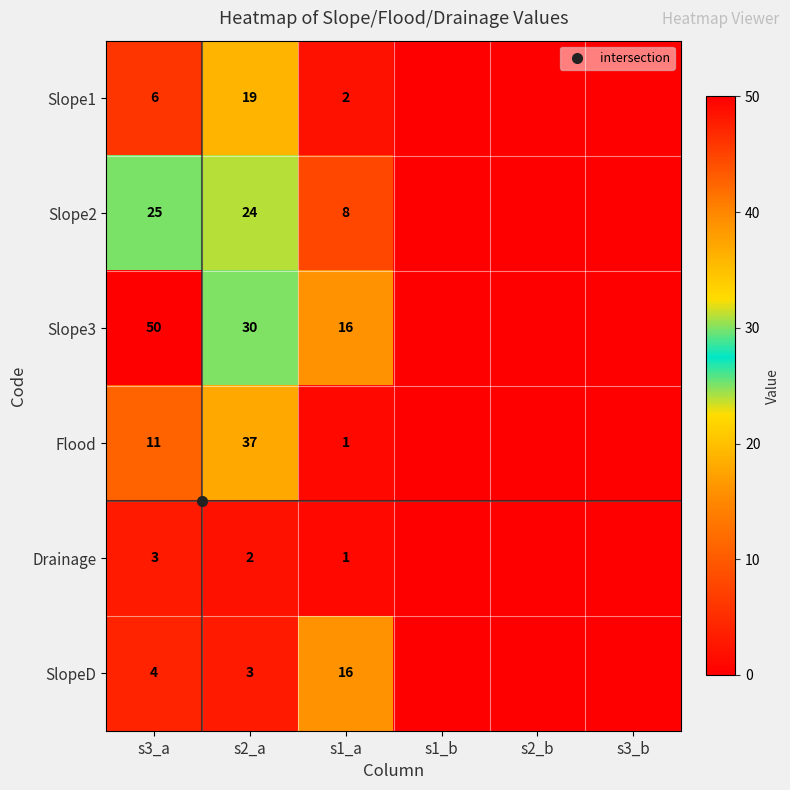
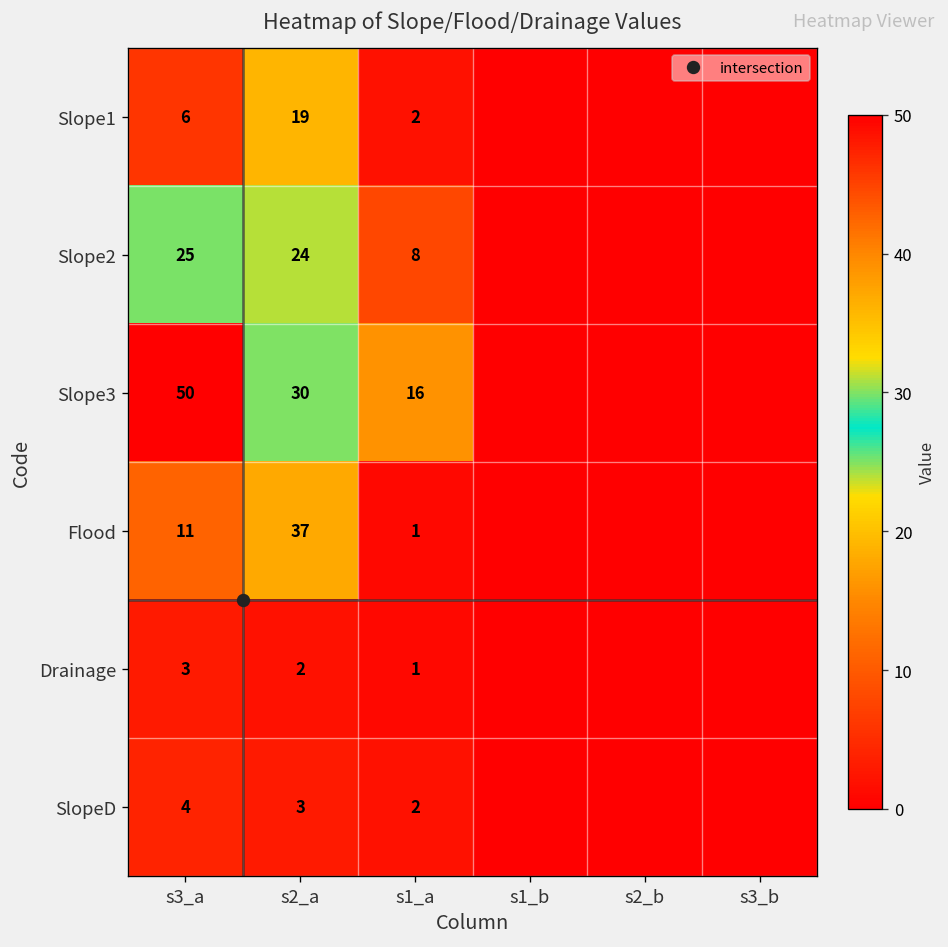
  {
    "Slope1": {
      "s3_a": 6,
      "s2_a": 19,
      "s1_a": 2
    },
    "Slope2": {
      "s3_a": 25,
      "s2_a": 24,
      "s1_a": 8
    },
    "Slope3": {
      "s3_a": 50,
      "s2_a": 30,
      "s1_a": 16
    },
    "Flood": {
      "s3_a": 11,
      "s2_a": 37,
      "s1_a": 1
    },
    "Drainage": {
      "s3_a": 3,
      "s2_a": 2,
      "s1_a": 1
    },
    "SlopeD": {
      "s3_a": 4,
      "s2_a": 3,
-     "s1_a": 16
+     "s1_a": 2
    }
  }
